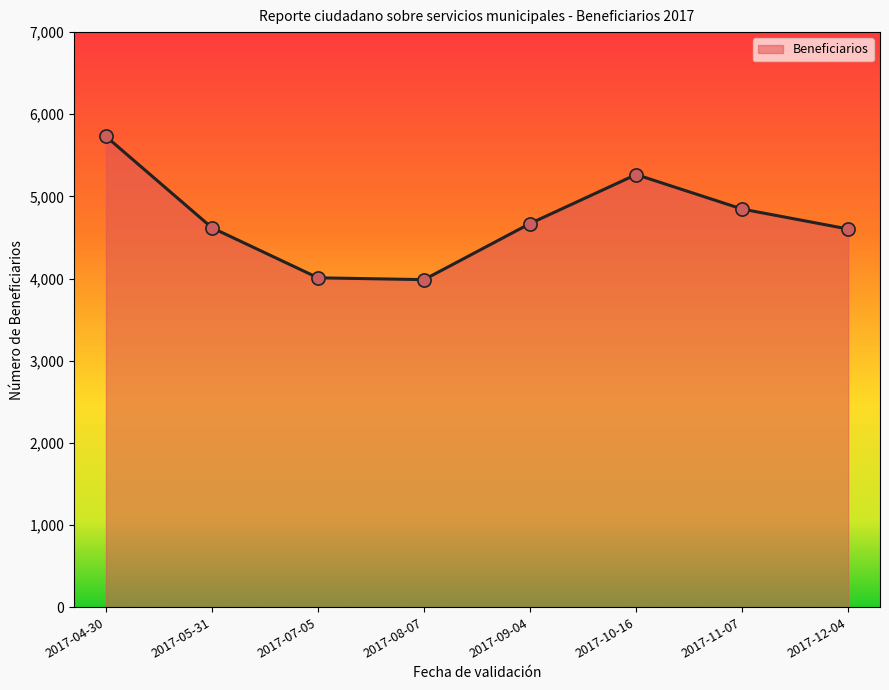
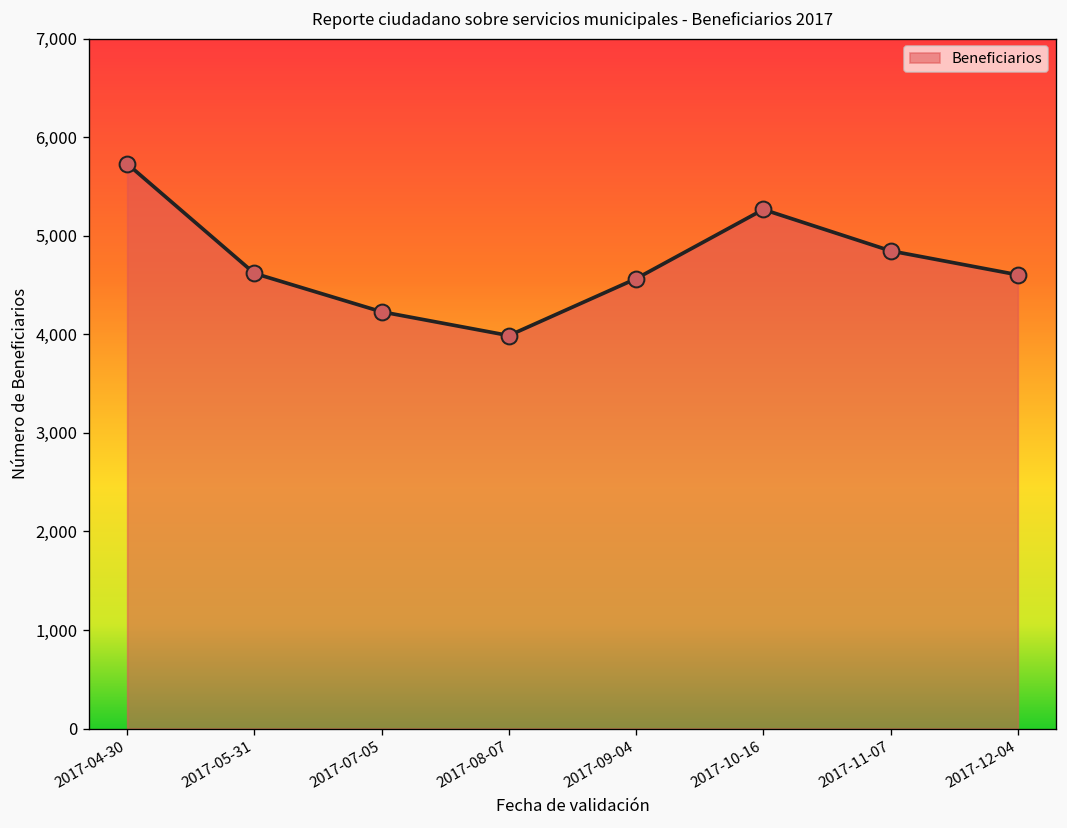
  {
    "2017-04-30": "5,700",
    "2017-05-31": "4,600",
-   "2017-07-05": "4,000",
+   "2017-07-05": "4,200",
    "2017-08-07": "4,000",
-   "2017-09-04": "4,700",
+   "2017-09-04": "4,600",
    "2017-10-16": "5,300",
    "2017-11-07": "4,800",
    "2017-12-04": "4,600"
  }
